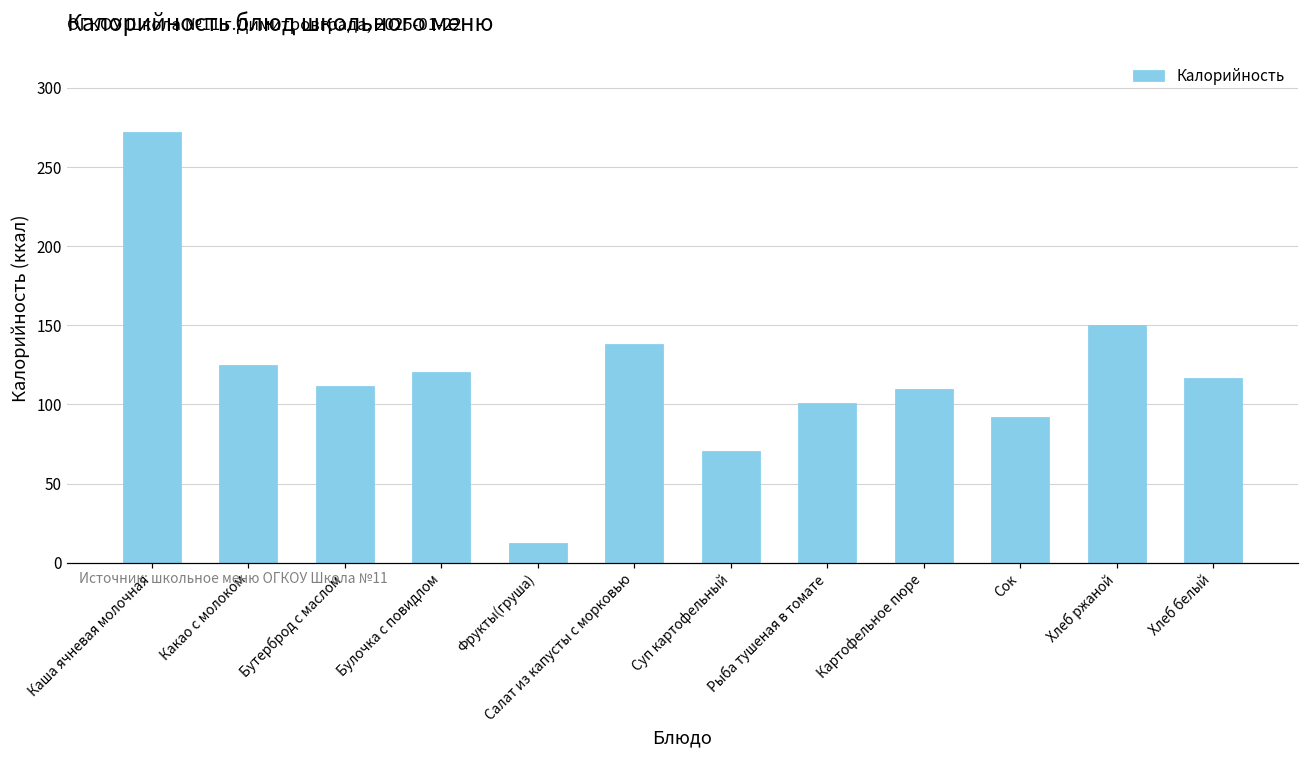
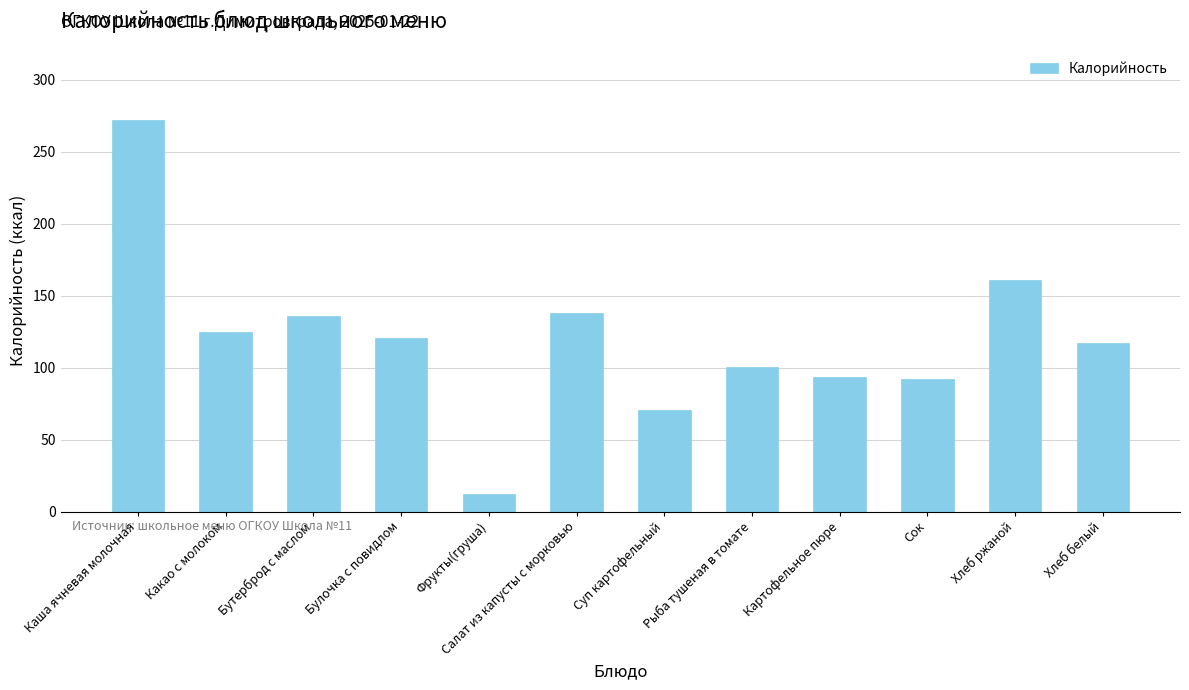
  {
    "Каша ячневая молочная": 272,
    "Какао с молоком": 125,
-   "Бутерброд с маслом": 112,
+   "Бутерброд с маслом": 136,
    "Булочка c повидлом": 121,
    "Фрукты(груша)": 12,
    "Салат из капусты с морковью": 138,
    "Суп картофельный": 71,
    "Рыба тушеная в томате": 101,
-   "Картофельное пюре": 110,
+   "Картофельное пюре": 93,
    "Сок": 92,
-   "Хлеб ржаной": 150,
+   "Хлеб ржаной": 161,
    "Хлеб белый": 117
  }
